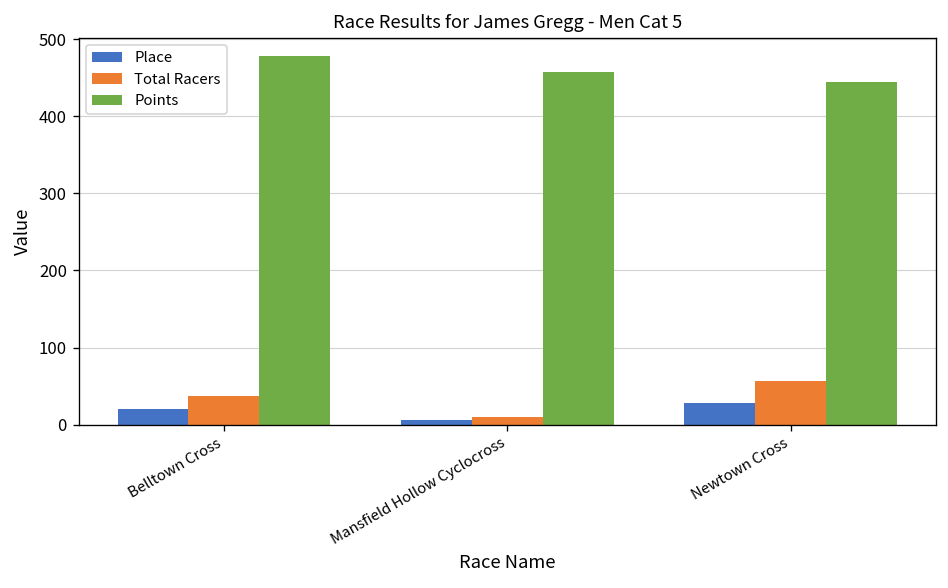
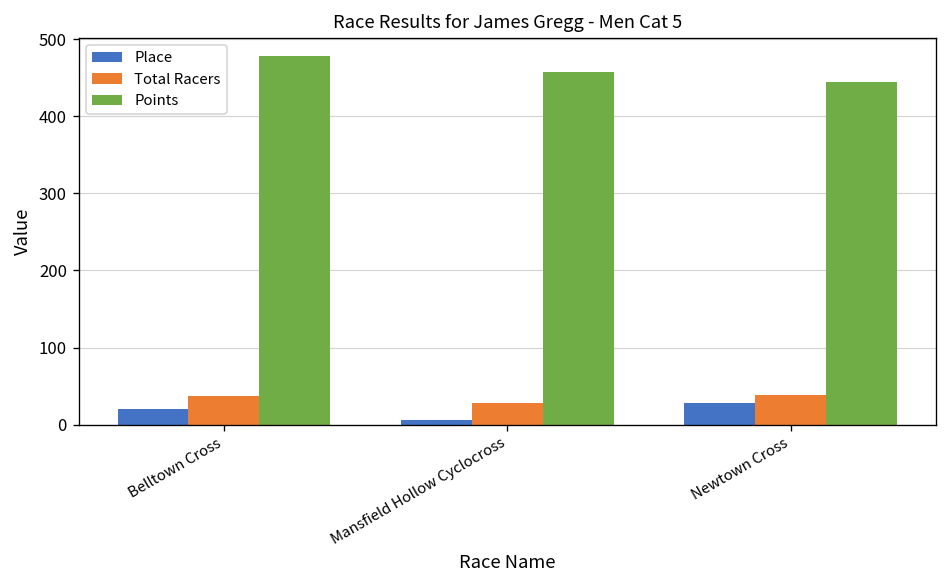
  {
    "Place": {
      "Belltown Cross": 20,
      "Mansfield Hollow Cyclocross": 10,
      "Newtown Cross": 30
    },
    "Total Racers": {
      "Belltown Cross": 40,
-     "Mansfield Hollow Cyclocross": 10,
-     "Newtown Cross": 60
+     "Mansfield Hollow Cyclocross": 30,
+     "Newtown Cross": 40
    },
    "Points": {
      "Belltown Cross": 480,
      "Mansfield Hollow Cyclocross": 460,
      "Newtown Cross": 440
    }
  }
